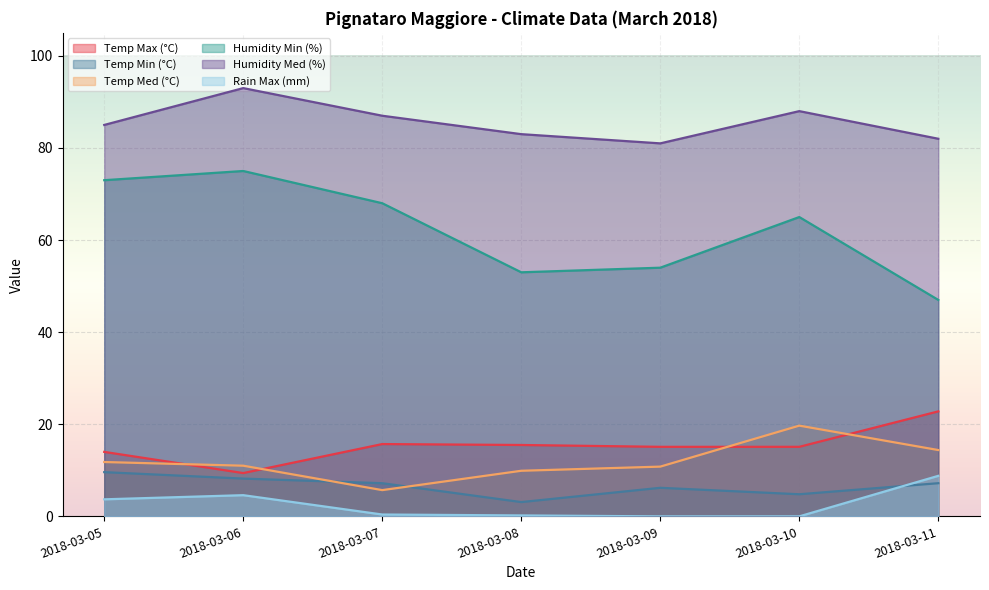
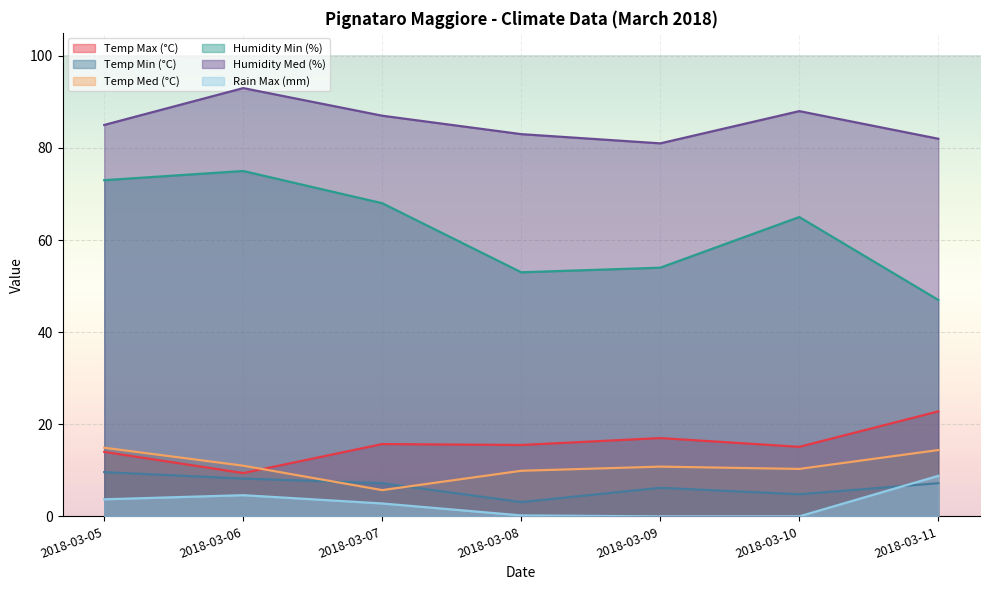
  {
    "Temp Max (°C)": {
      "2018-03-05": 14,
      "2018-03-06": 9,
      "2018-03-07": 16,
      "2018-03-08": 16,
-     "2018-03-09": 15,
+     "2018-03-09": 17,
      "2018-03-10": 15,
      "2018-03-11": 23
    },
    "Temp Med (°C)": {
-     "2018-03-05": 12,
+     "2018-03-05": 15,
      "2018-03-06": 11,
      "2018-03-07": 6,
      "2018-03-08": 10,
      "2018-03-09": 11,
-     "2018-03-10": 20,
+     "2018-03-10": 10,
      "2018-03-11": 14
    },
    "Rain Max (mm)": {
      "2018-03-05": 4,
      "2018-03-06": 5,
-     "2018-03-07": 0,
+     "2018-03-07": 3,
      "2018-03-08": 0,
      "2018-03-09": 0,
      "2018-03-10": 0,
      "2018-03-11": 9
    }
  }
